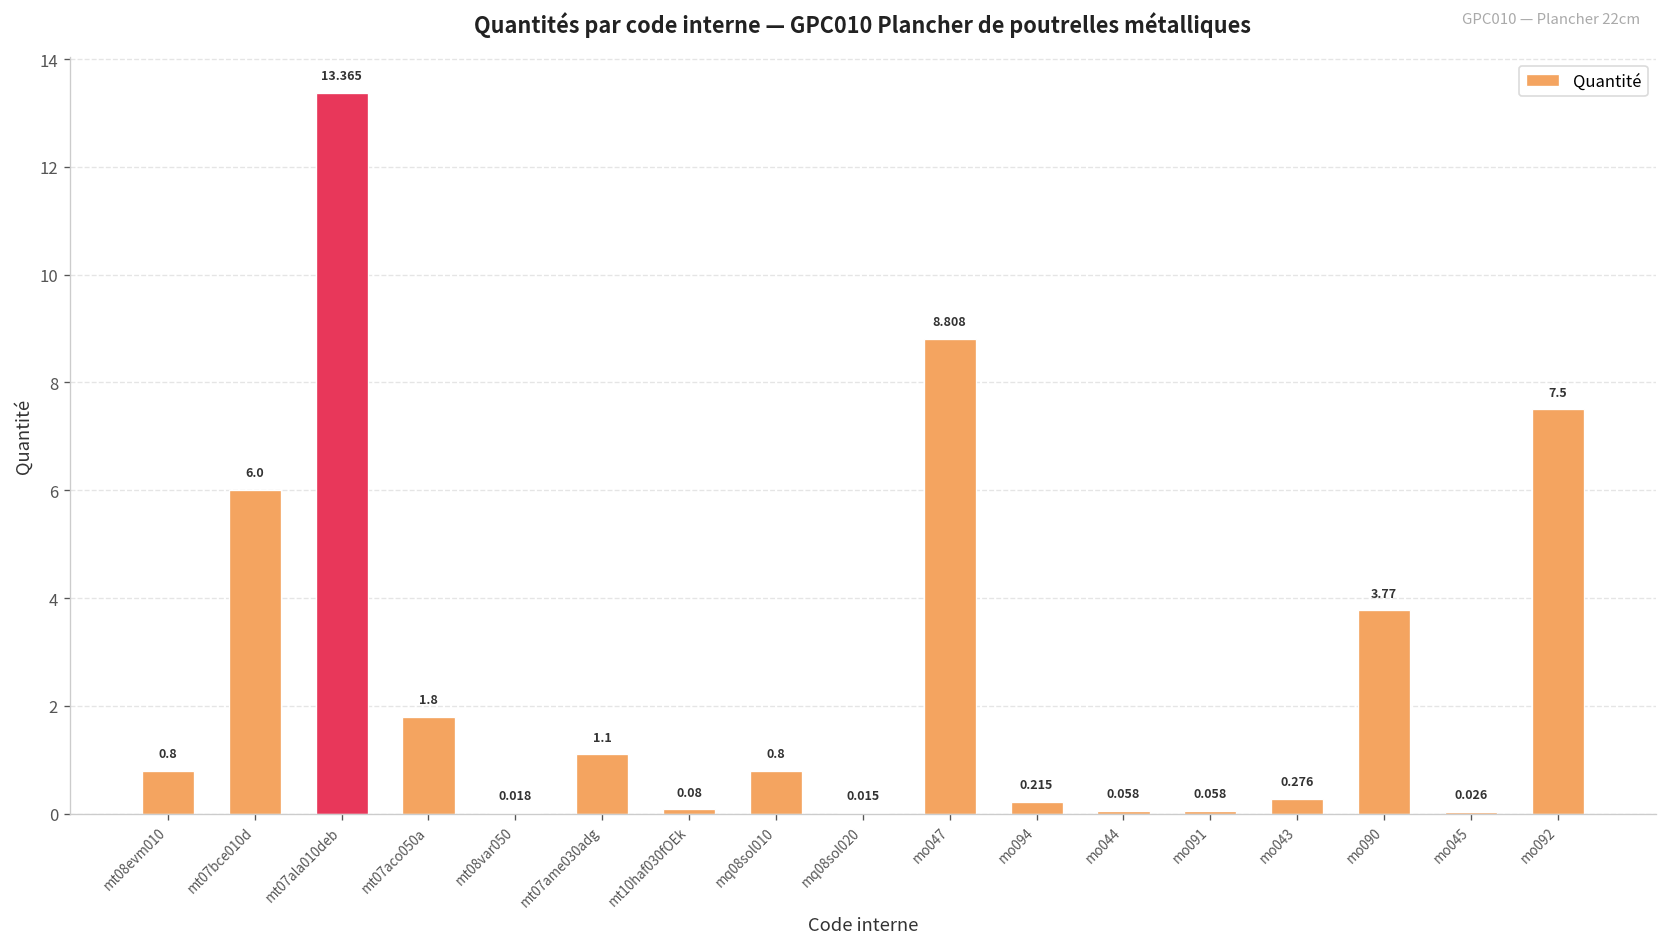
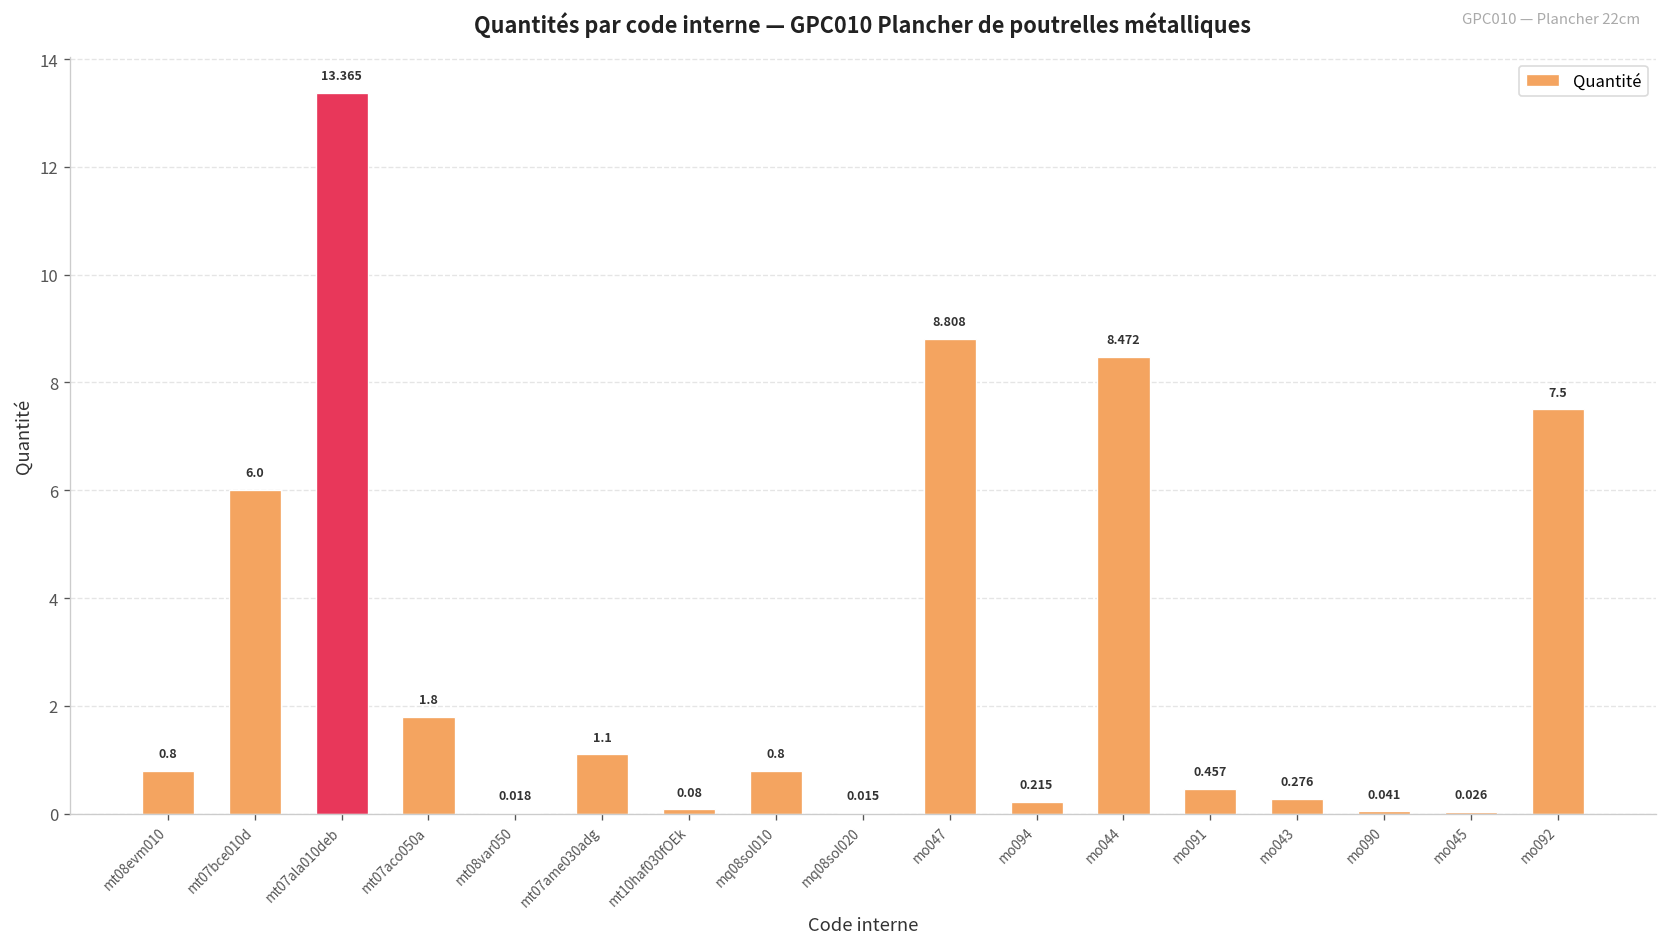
  {
    "mt08evm010": 0.8,
    "mt07bce010d": 6.0,
    "mt07ala010deb": 13.365,
    "mt07aco050a": 1.8,
    "mt08var050": 0.018,
    "mt07ame030adg": 1.1,
    "mt10haf030fOEk": 0.08,
    "mq08sol010": 0.8,
    "mq08sol020": 0.015,
    "mo047": 8.808,
    "mo094": 0.215,
-   "mo044": 0.058,
-   "mo091": 0.058,
+   "mo044": 8.472,
+   "mo091": 0.457,
    "mo043": 0.276,
-   "mo090": 3.77,
+   "mo090": 0.041,
    "mo045": 0.026,
    "mo092": 7.5
  }
